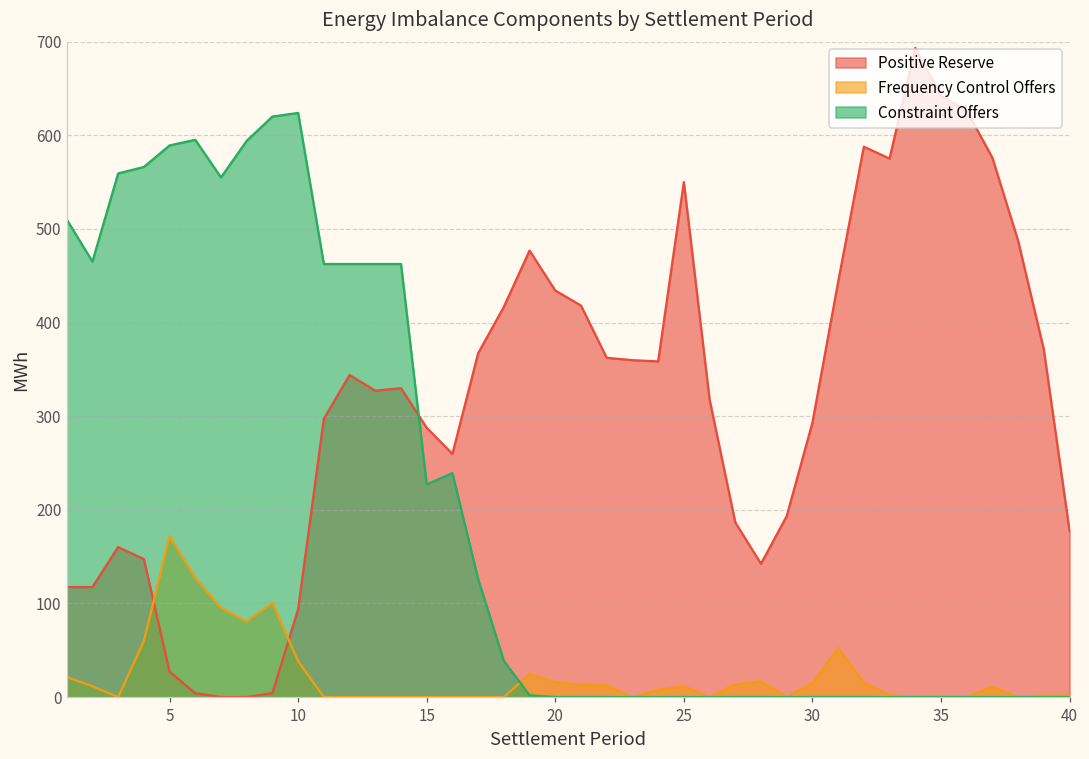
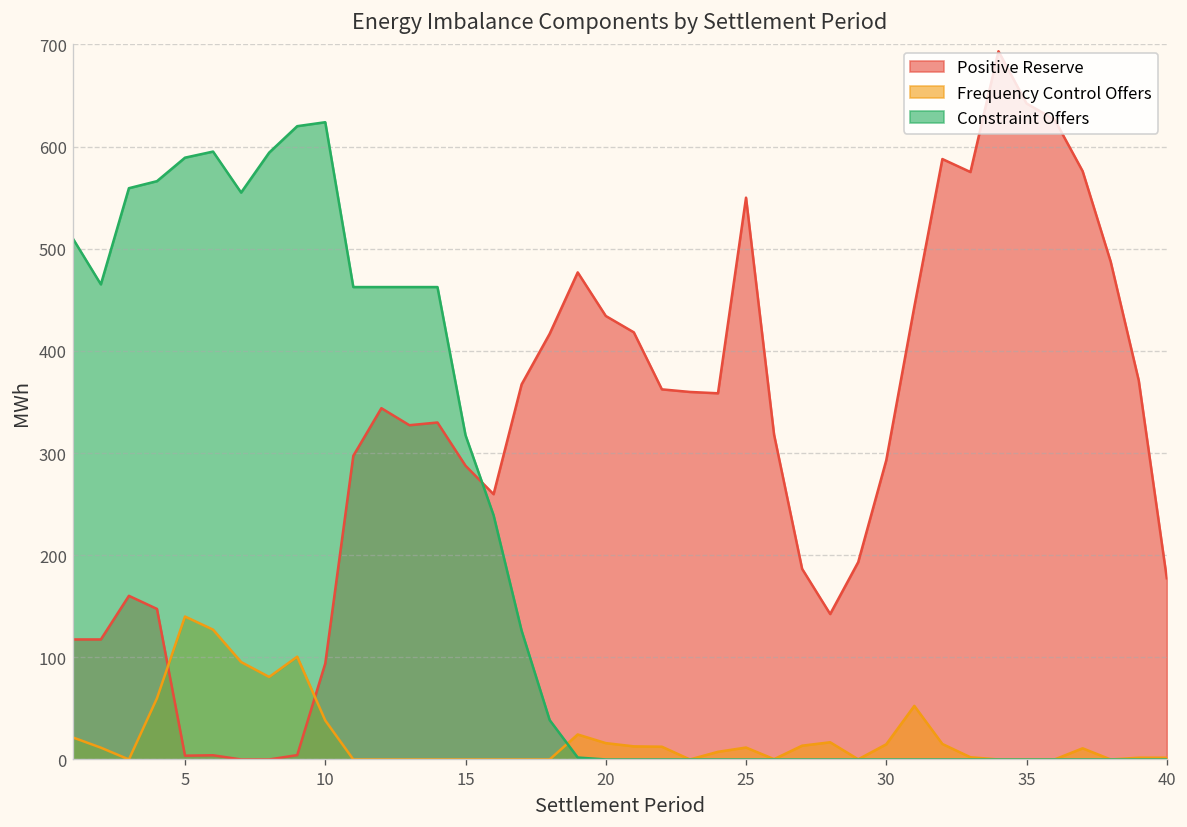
  {
    "Positive Reserve": {
-     "5": 30,
+     "5": 0,
      "10": 90,
      "15": 290,
      "20": 430,
      "25": 550,
      "30": 290,
      "40": 180
    },
    "Frequency Control Offers": {
-     "5": 170,
+     "5": 140,
      "10": 40,
      "15": 0,
      "20": 20,
      "25": 10,
      "30": 10
    },
    "Constraint Offers": {
      "5": 590,
      "10": 620,
-     "15": 230,
+     "15": 320,
      "20": 0,
      "25": 0,
      "30": 0
    }
  }
